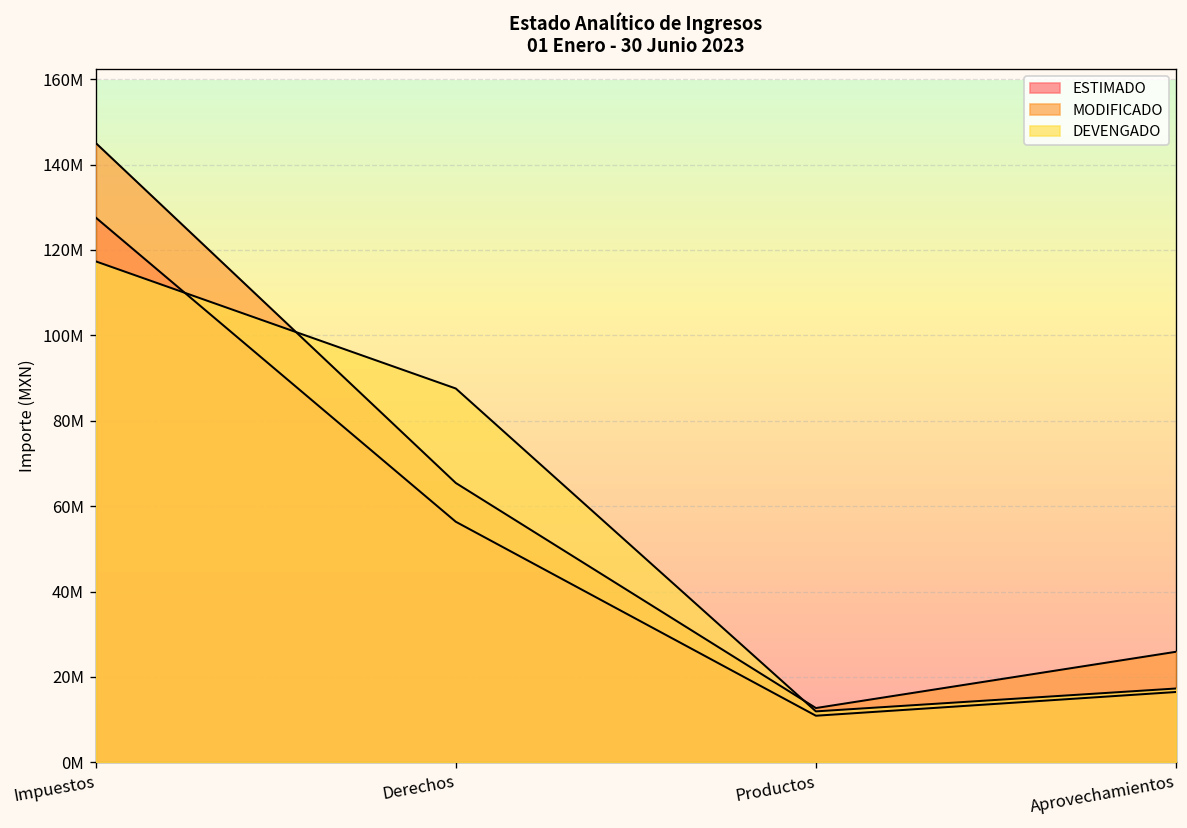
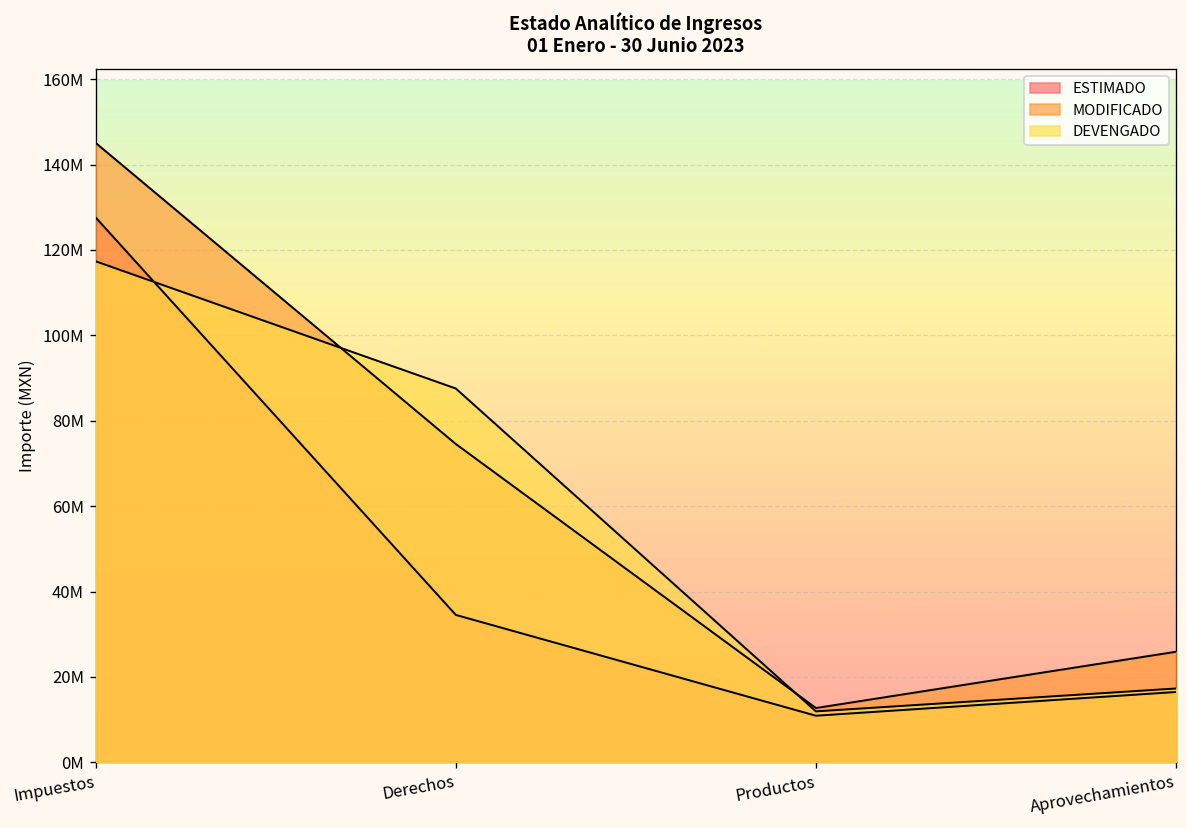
  {
    "ESTIMADO": {
      "Impuestos": 128000000,
-     "Derechos": 56000000,
+     "Derechos": 35000000,
      "Productos": 11000000,
      "Aprovechamientos": 16000000
    },
    "MODIFICADO": {
      "Impuestos": 145000000,
-     "Derechos": 65000000,
+     "Derechos": 75000000,
      "Productos": 13000000,
      "Aprovechamientos": 26000000
    },
    "DEVENGADO": {
      "Impuestos": 117000000,
      "Derechos": 88000000,
      "Productos": 12000000,
      "Aprovechamientos": 17000000
    }
  }
